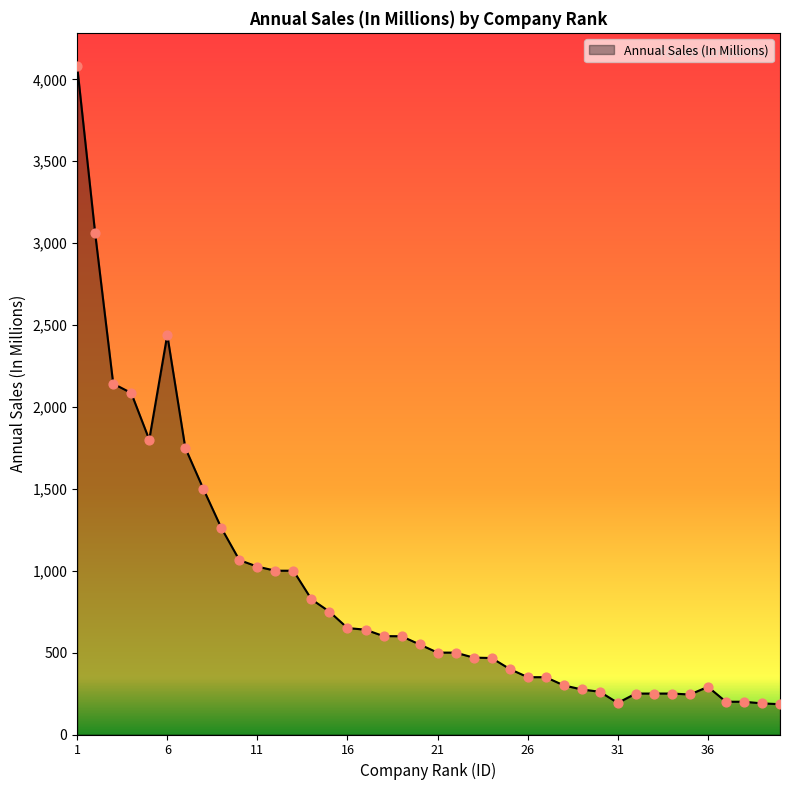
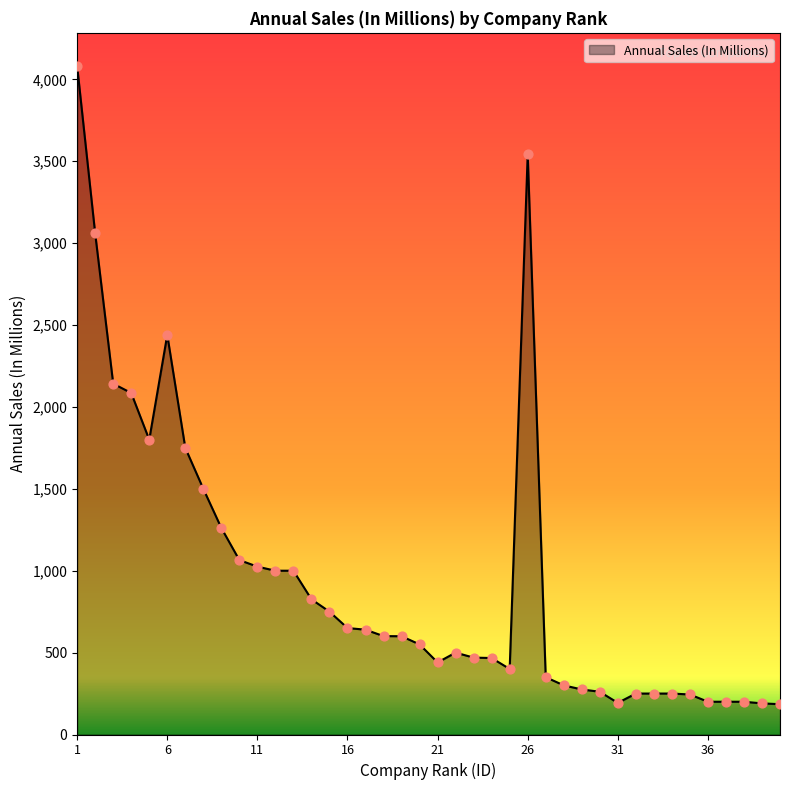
  {
    "1": "4,080",
    "6": "2,440",
    "11": "1,030",
    "16": "650",
-   "21": "500",
-   "26": "350",
+   "21": "440",
+   "26": "3,540",
    "31": "190",
-   "36": "290"
+   "36": "200"
  }
